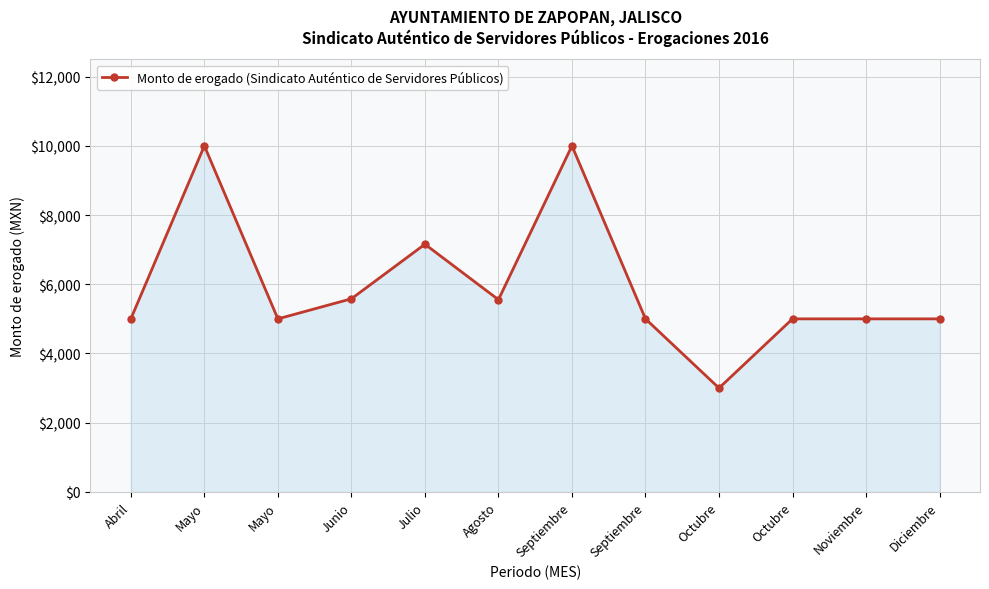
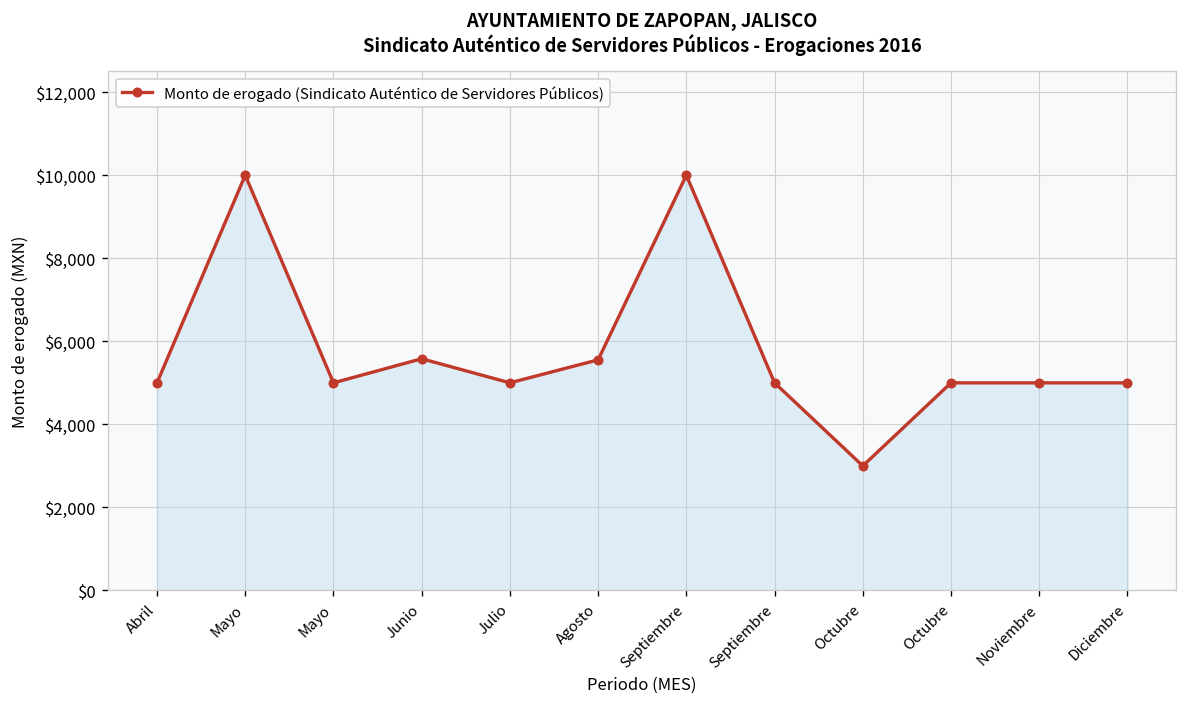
  {
    "Abril": "$5,000",
    "Junio": "$5,600",
-   "Julio": "$7,200",
+   "Julio": "$5,000",
    "Agosto": "$5,600",
    "Noviembre": "$5,000",
    "Diciembre": "$5,000"
  }
